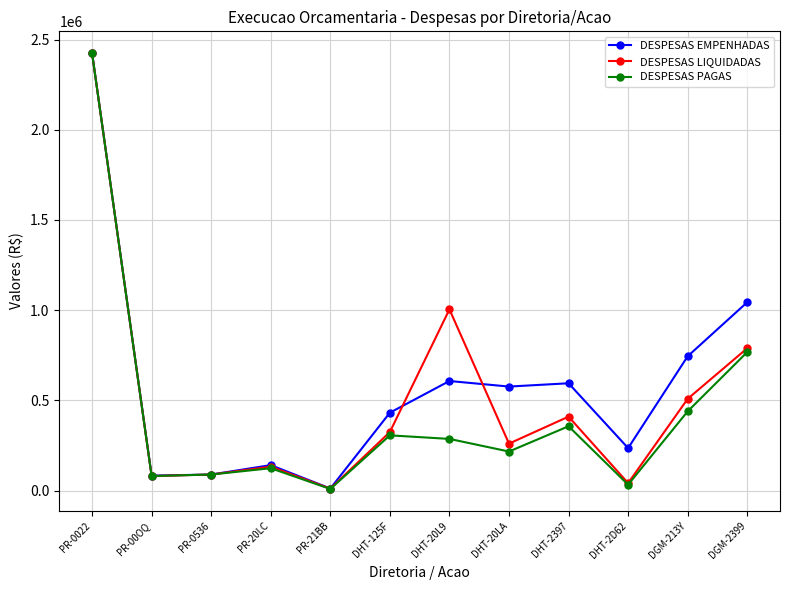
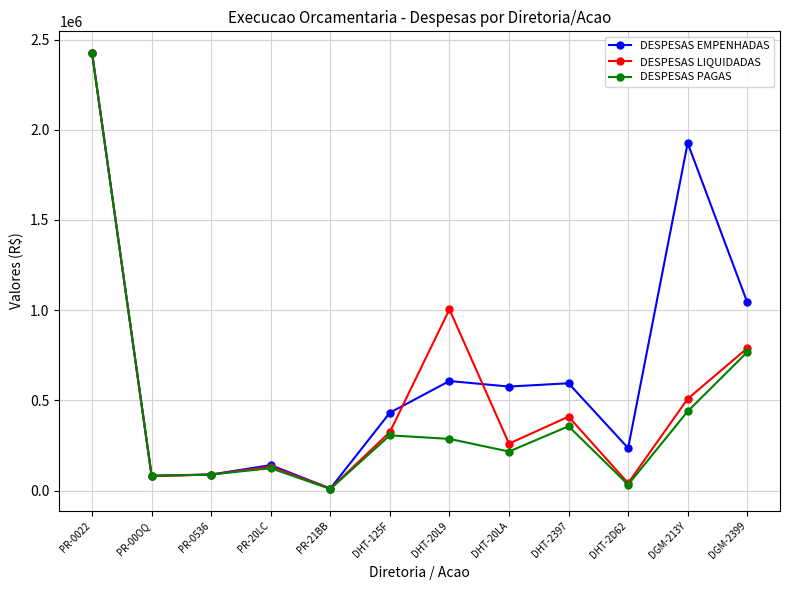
  {
    "DESPESAS EMPENHADAS": {
      "DHT-125F": 430000,
      "DHT-20L9": 610000,
      "DHT-20LA": 580000,
      "DHT-2397": 600000,
      "DHT-2D62": 240000,
-     "DGM-213Y": 740000,
+     "DGM-213Y": 1930000,
      "DGM-2399": 1040000
    },
    "DESPESAS LIQUIDADAS": {
      "DHT-125F": 330000,
      "DHT-20L9": 1000000,
      "DHT-20LA": 260000,
      "DHT-2397": 410000,
      "DGM-213Y": 510000,
      "DGM-2399": 790000
    },
    "DESPESAS PAGAS": {
      "DHT-125F": 310000,
      "DHT-20L9": 290000,
      "DHT-20LA": 220000,
      "DHT-2397": 360000,
      "DGM-213Y": 440000,
      "DGM-2399": 770000
    }
  }
